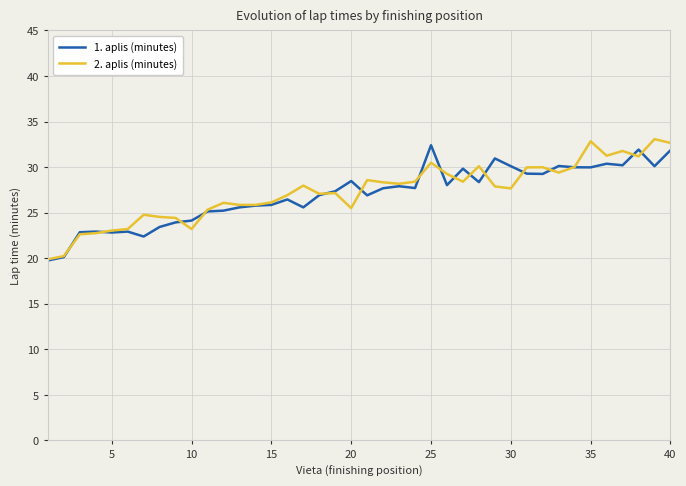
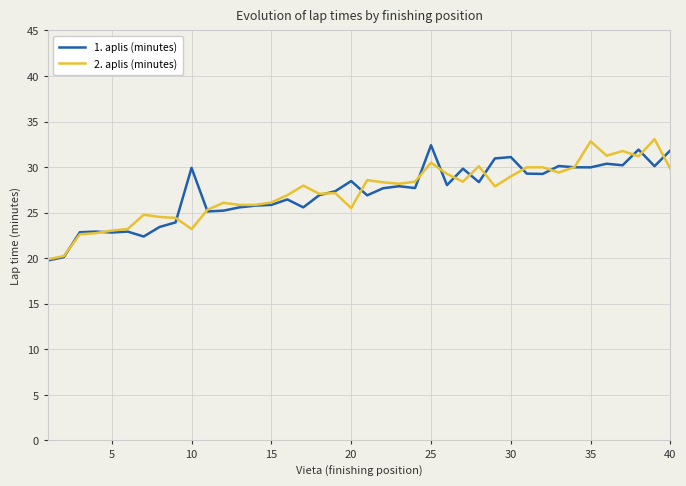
  {
    "1. aplis (minutes)": {
-     "10": 24,
+     "10": 30,
      "20": 28,
      "25": 32,
-     "30": 30,
+     "30": 31,
      "35": 30,
      "40": 32
    },
    "2. aplis (minutes)": {
      "10": 23,
      "20": 26,
      "25": 30,
-     "30": 28,
+     "30": 29,
      "35": 33,
-     "40": 33
+     "40": 30
    }
  }
